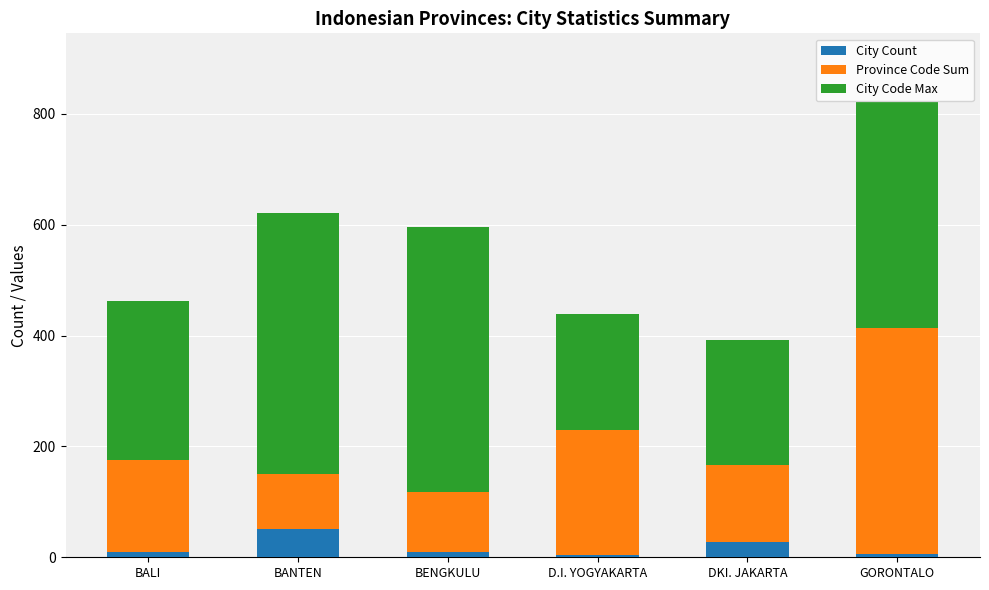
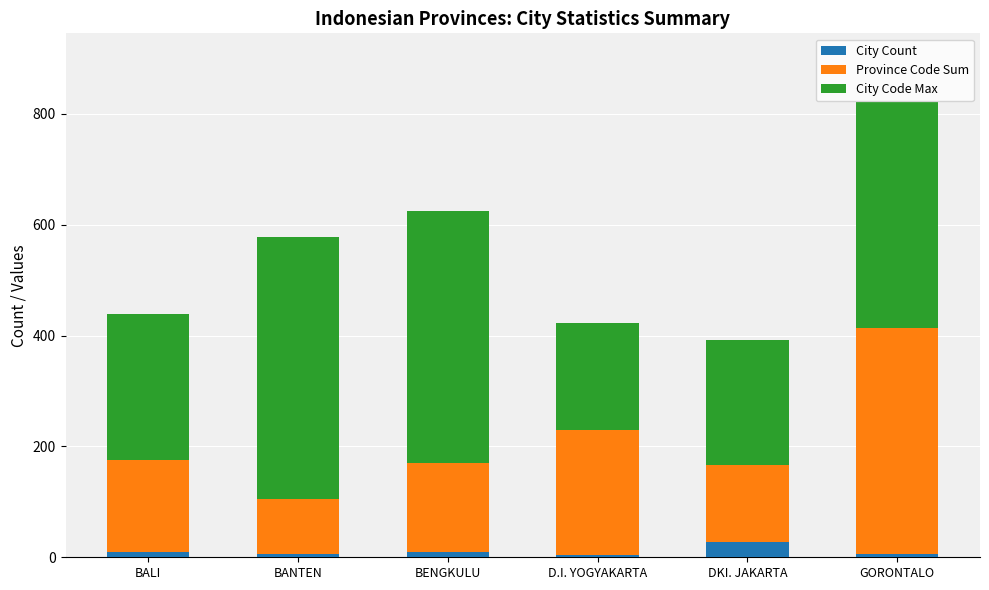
  {
    "City Count": {
      "BALI": 10,
-     "BANTEN": 50,
+     "BANTEN": 10,
      "BENGKULU": 10,
      "D.I. YOGYAKARTA": 10,
      "DKI. JAKARTA": 30,
      "GORONTALO": 10
    },
    "Province Code Sum": {
      "BALI": 170,
      "BANTEN": 100,
-     "BENGKULU": 110,
+     "BENGKULU": 160,
      "D.I. YOGYAKARTA": 220,
      "DKI. JAKARTA": 140,
      "GORONTALO": 410
    },
    "City Code Max": {
-     "BALI": 290,
+     "BALI": 260,
      "BANTEN": 470,
-     "BENGKULU": 480,
-     "D.I. YOGYAKARTA": 210,
+     "BENGKULU": 460,
+     "D.I. YOGYAKARTA": 190,
      "DKI. JAKARTA": 230,
      "GORONTALO": 410
    }
  }
